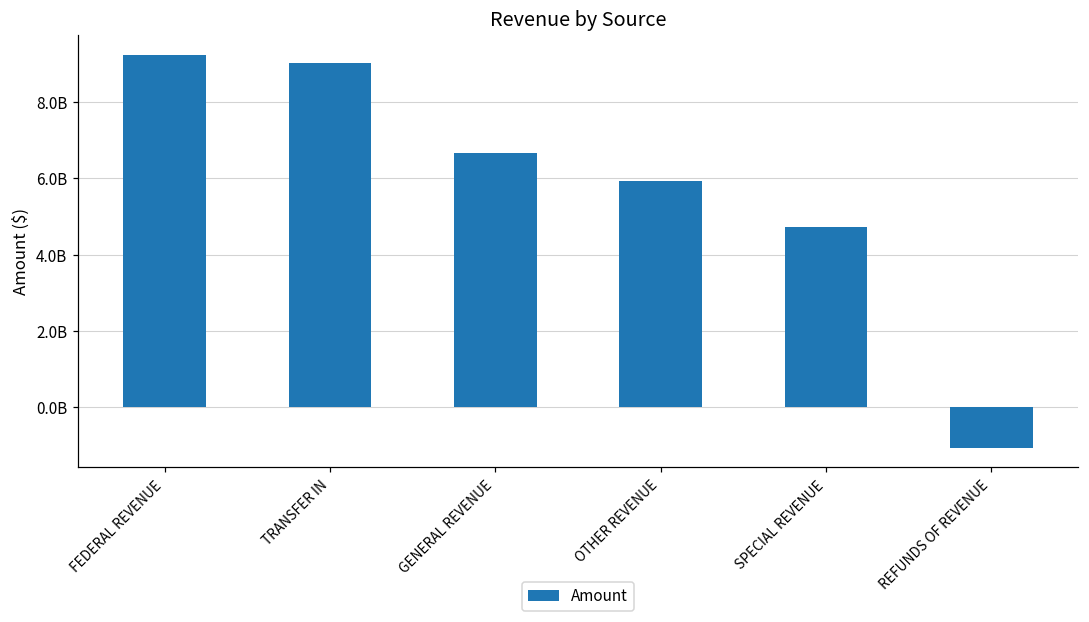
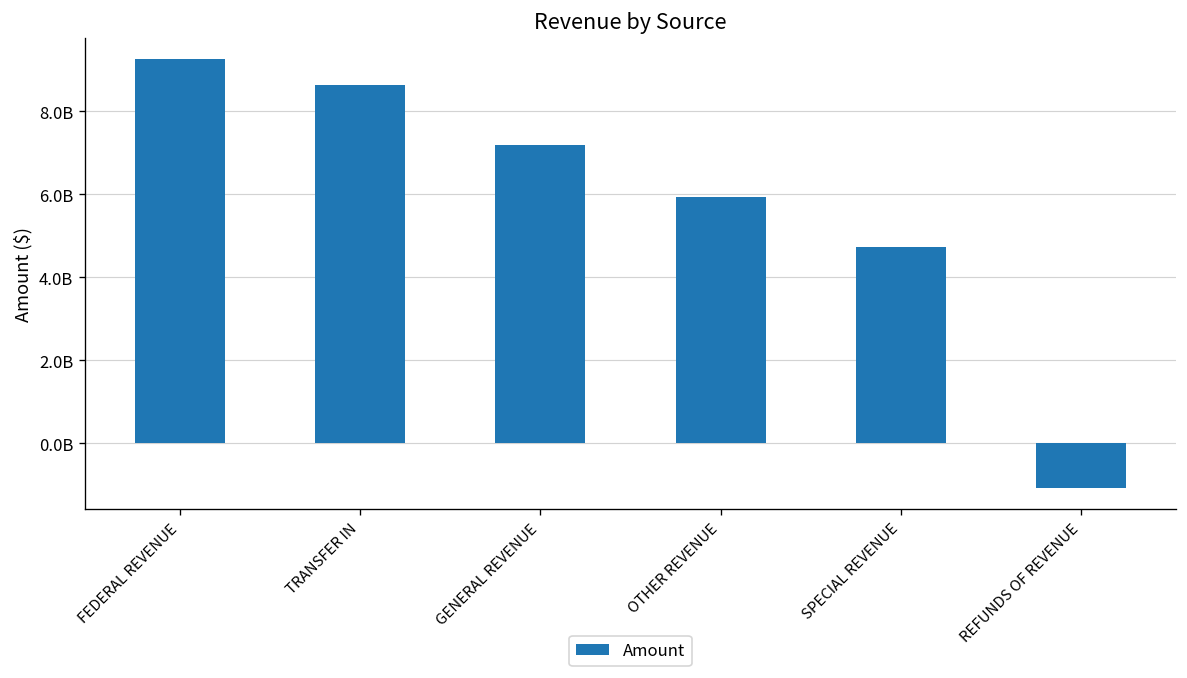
  {
    "FEDERAL REVENUE": 9200000000,
-   "TRANSFER IN": 9000000000,
-   "GENERAL REVENUE": 6700000000,
+   "TRANSFER IN": 8600000000,
+   "GENERAL REVENUE": 7200000000,
    "OTHER REVENUE": 5900000000,
    "SPECIAL REVENUE": 4700000000,
    "REFUNDS OF REVENUE": -1100000000
  }
